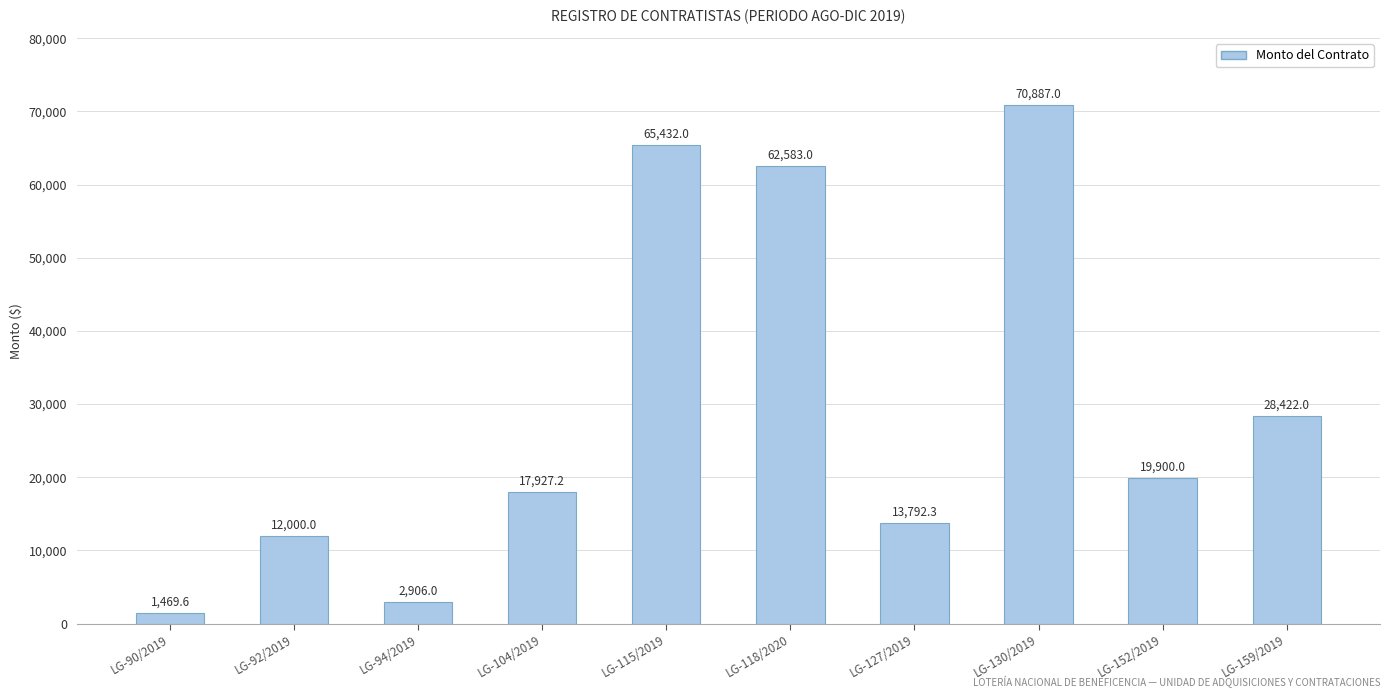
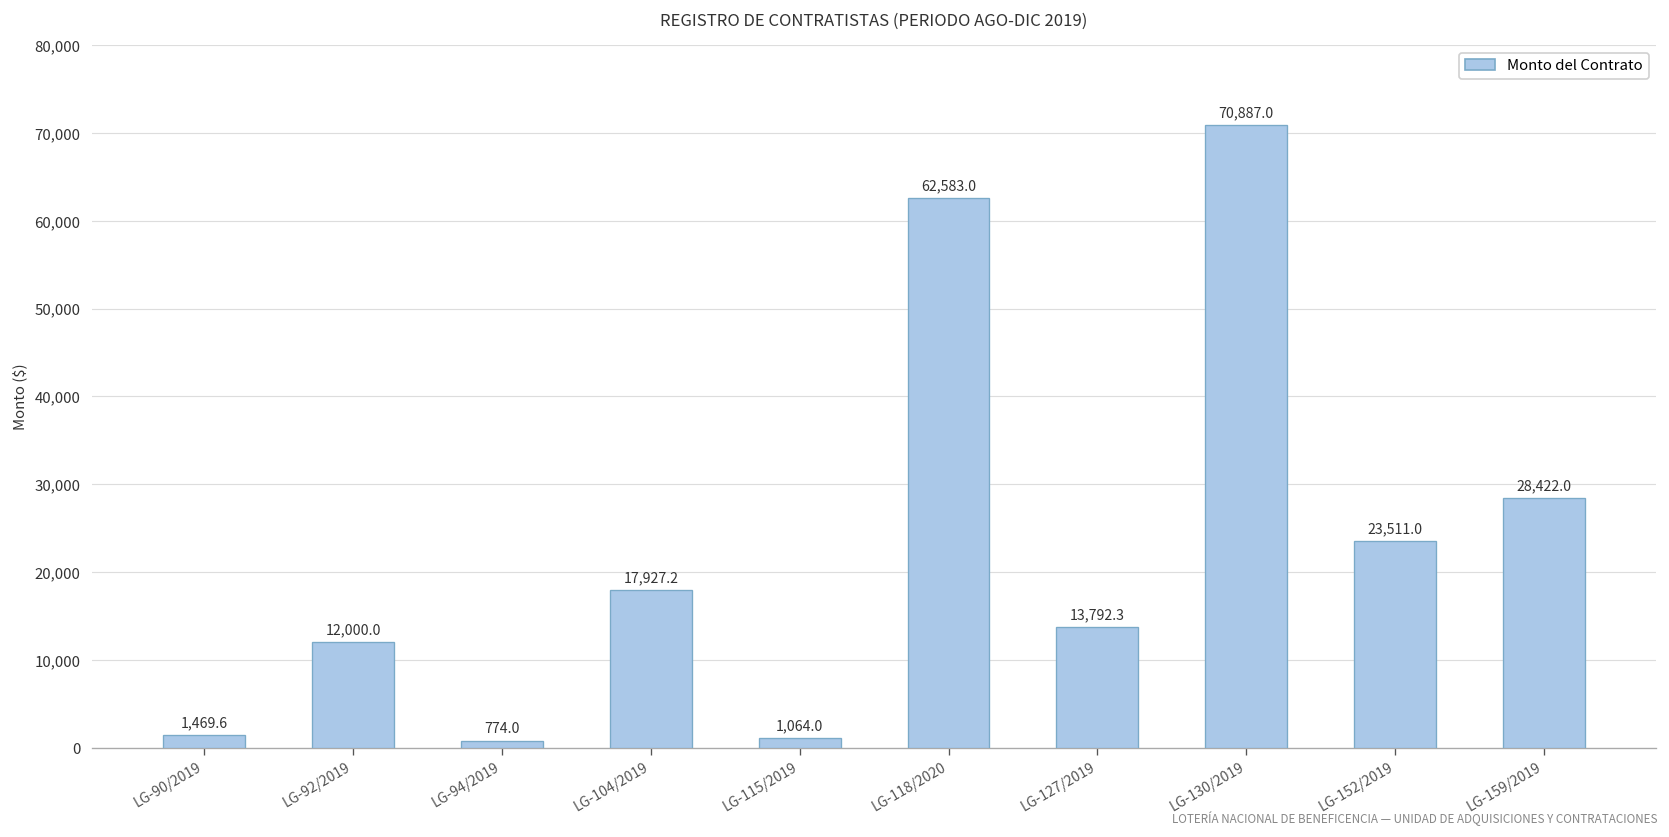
  {
    "LG-90/2019": "1,469.6",
    "LG-92/2019": "12,000.0",
-   "LG-94/2019": "2,906.0",
+   "LG-94/2019": "774.0",
    "LG-104/2019": "17,927.2",
-   "LG-115/2019": "65,432.0",
+   "LG-115/2019": "1,064.0",
    "LG-118/2020": "62,583.0",
    "LG-127/2019": "13,792.3",
    "LG-130/2019": "70,887.0",
-   "LG-152/2019": "19,900.0",
+   "LG-152/2019": "23,511.0",
    "LG-159/2019": "28,422.0"
  }
